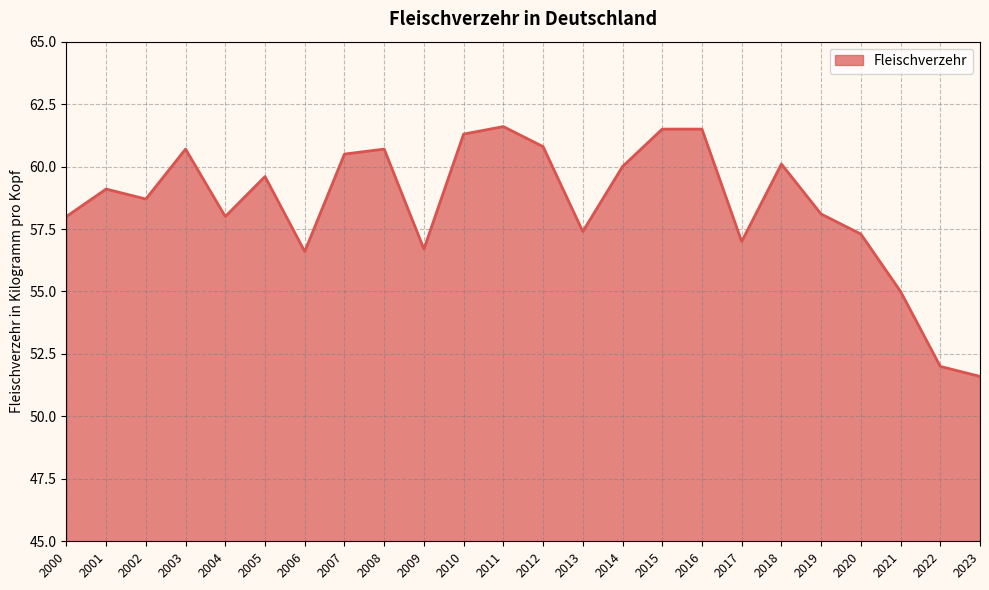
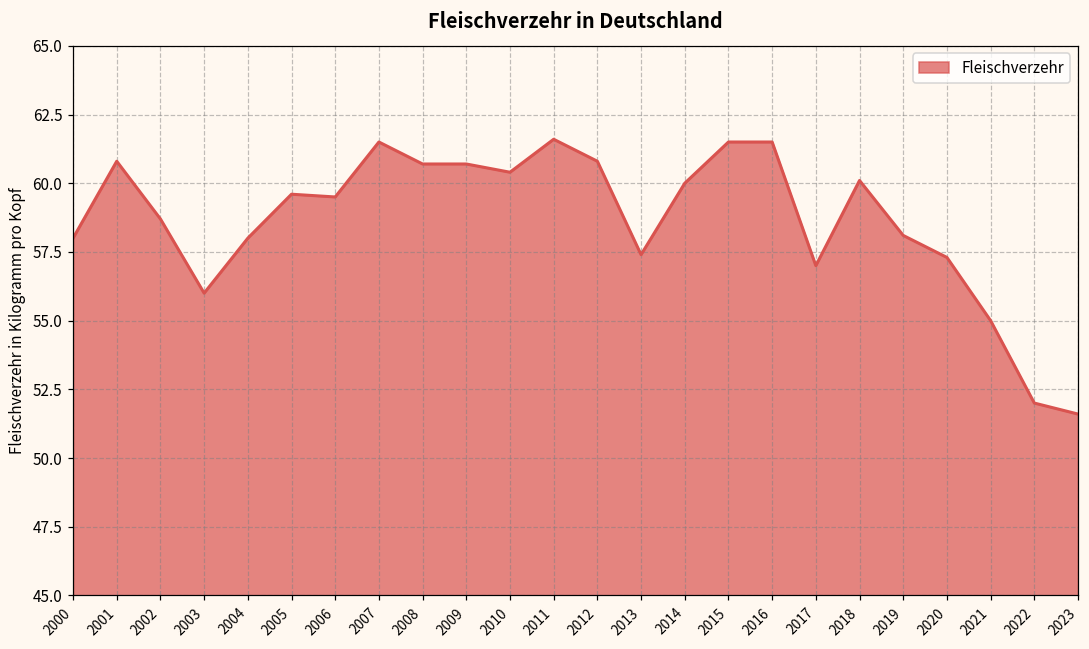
  {
    "2000": 58.0,
-   "2001": 59.1,
+   "2001": 60.8,
    "2002": 58.7,
-   "2003": 60.7,
+   "2003": 56.0,
    "2004": 58.0,
    "2005": 59.6,
-   "2006": 56.6,
-   "2007": 60.5,
+   "2006": 59.5,
+   "2007": 61.5,
    "2008": 60.7,
-   "2009": 56.7,
-   "2010": 61.3,
+   "2009": 60.7,
+   "2010": 60.4,
    "2011": 61.6,
    "2012": 60.8,
    "2013": 57.4,
    "2014": 60.0,
    "2015": 61.5,
    "2016": 61.5,
    "2017": 57.0,
    "2018": 60.1,
    "2019": 58.1,
    "2020": 57.3,
    "2021": 55.0,
    "2022": 52.0,
    "2023": 51.6
  }
